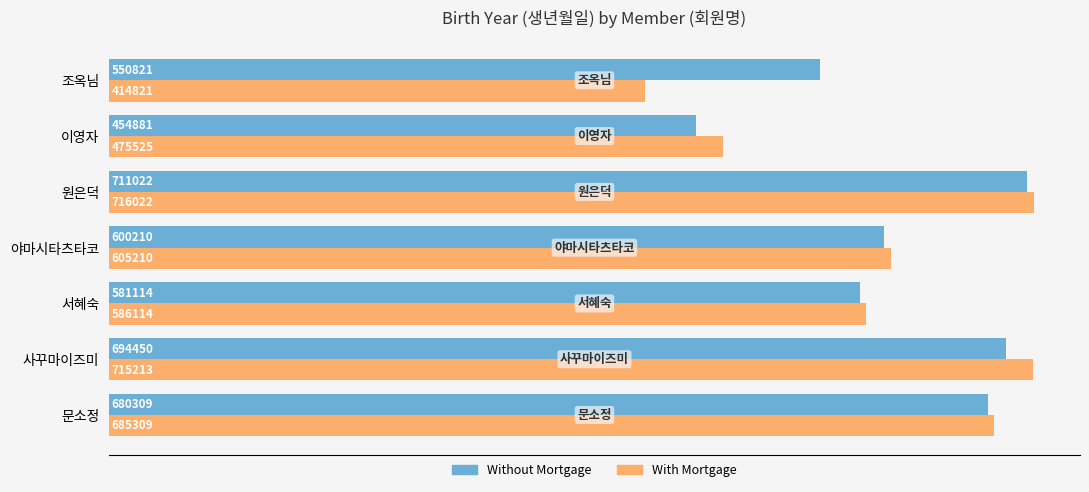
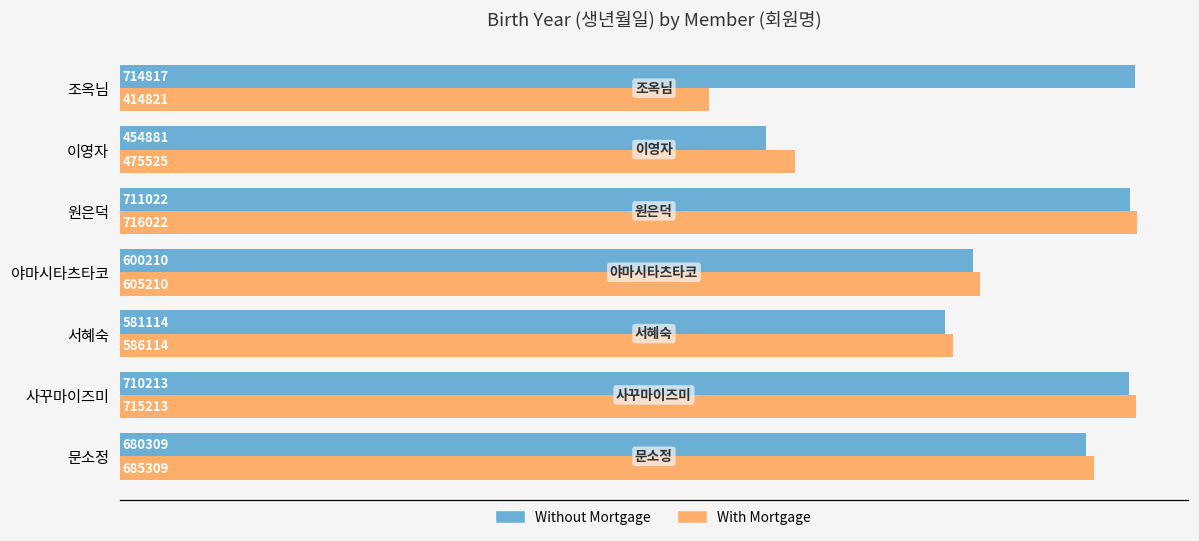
  {
    "Without Mortgage": {
-     "조옥님": 550821,
+     "조옥님": 714817,
      "이영자": 454881,
      "원은덕": 711022,
      "야마시타츠타코": 600210,
      "서혜숙": 581114,
-     "사꾸마이즈미": 694450,
+     "사꾸마이즈미": 710213,
      "문소정": 680309
    },
    "With Mortgage": {
      "조옥님": 414821,
      "이영자": 475525,
      "원은덕": 716022,
      "야마시타츠타코": 605210,
      "서혜숙": 586114,
      "사꾸마이즈미": 715213,
      "문소정": 685309
    }
  }
